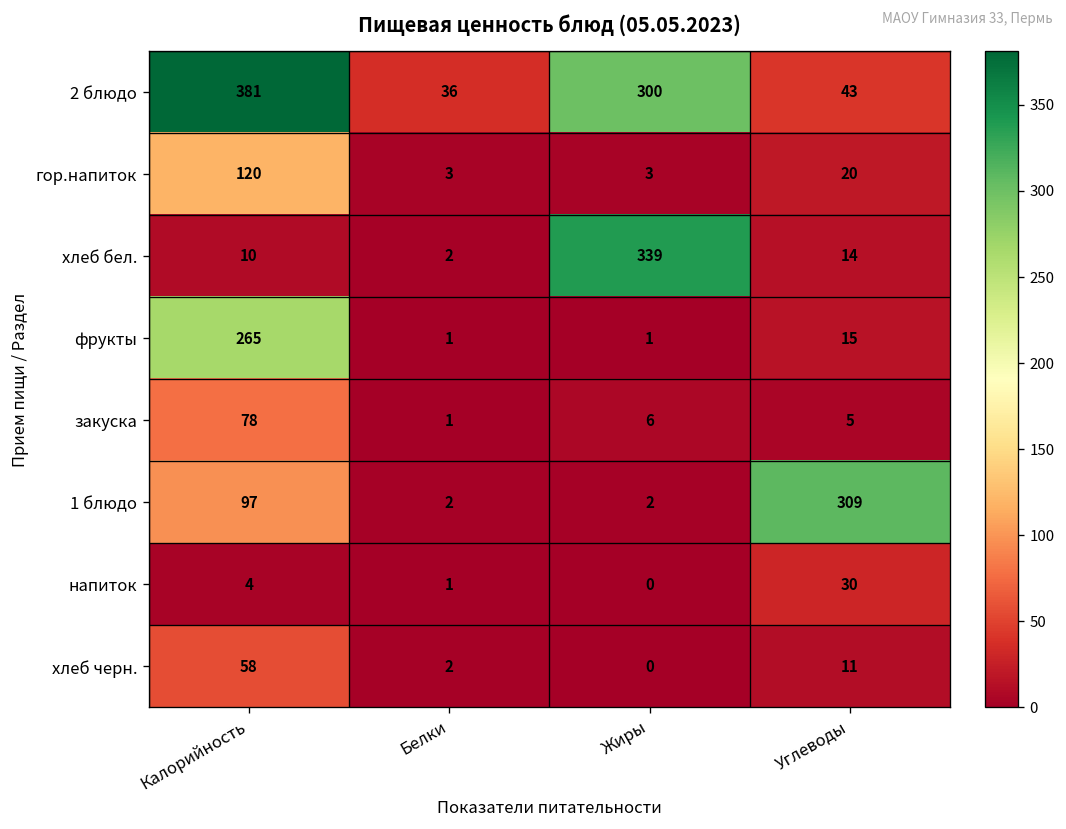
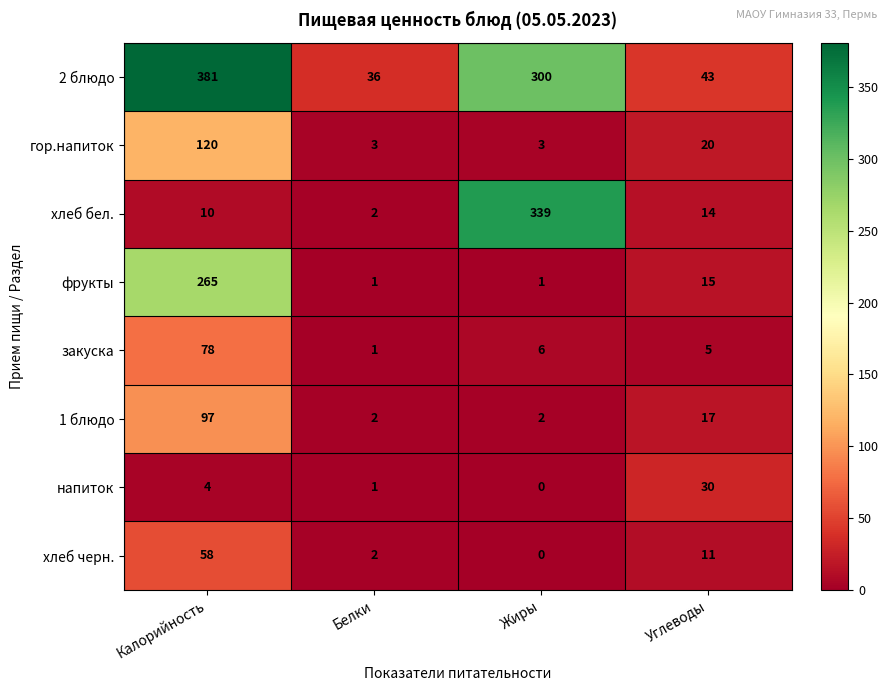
  {
    "2 блюдо": {
      "Калорийность": 381,
      "Белки": 36,
      "Жиры": 300,
      "Углеводы": 43
    },
    "гор.напиток": {
      "Калорийность": 120,
      "Белки": 3,
      "Жиры": 3,
      "Углеводы": 20
    },
    "хлеб бел.": {
      "Калорийность": 10,
      "Белки": 2,
      "Жиры": 339,
      "Углеводы": 14
    },
    "фрукты": {
      "Калорийность": 265,
      "Белки": 1,
      "Жиры": 1,
      "Углеводы": 15
    },
    "закуска": {
      "Калорийность": 78,
      "Белки": 1,
      "Жиры": 6,
      "Углеводы": 5
    },
    "1 блюдо": {
      "Калорийность": 97,
      "Белки": 2,
      "Жиры": 2,
-     "Углеводы": 309
+     "Углеводы": 17
    },
    "напиток": {
      "Калорийность": 4,
      "Белки": 1,
      "Жиры": 0,
      "Углеводы": 30
    },
    "хлеб черн.": {
      "Калорийность": 58,
      "Белки": 2,
      "Жиры": 0,
      "Углеводы": 11
    }
  }
